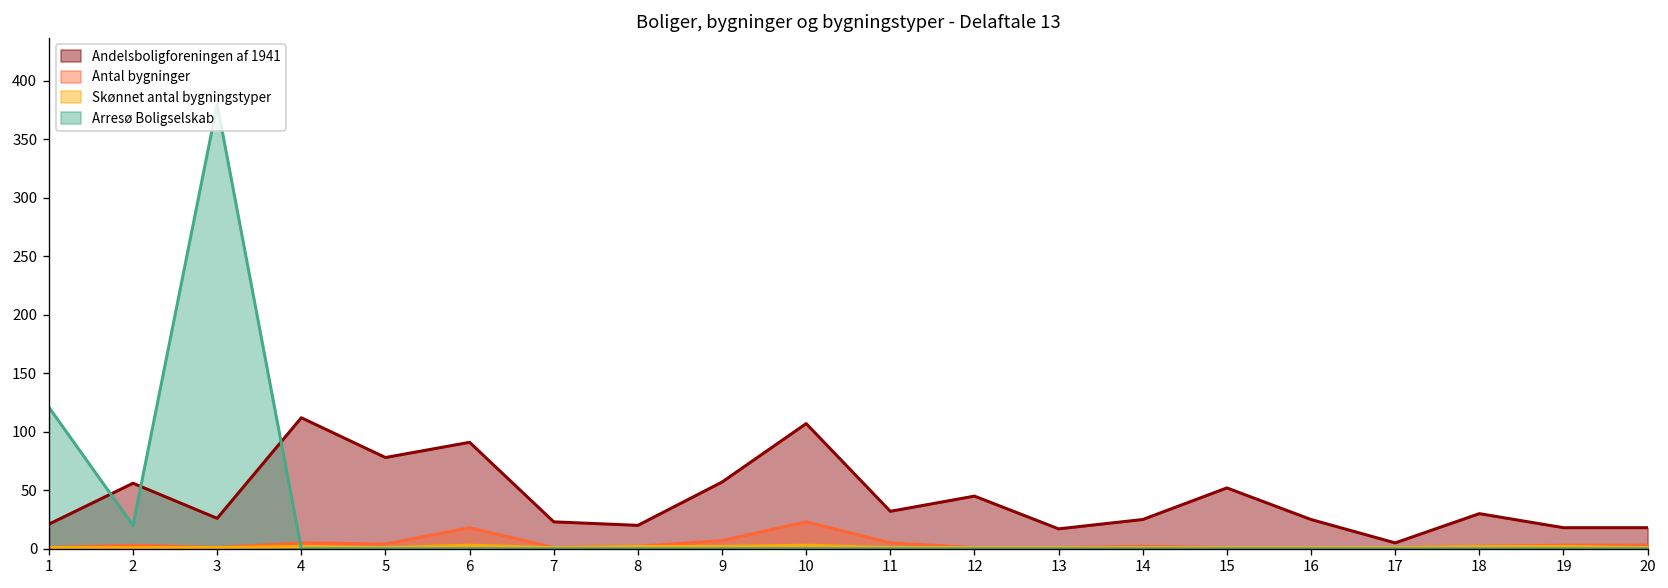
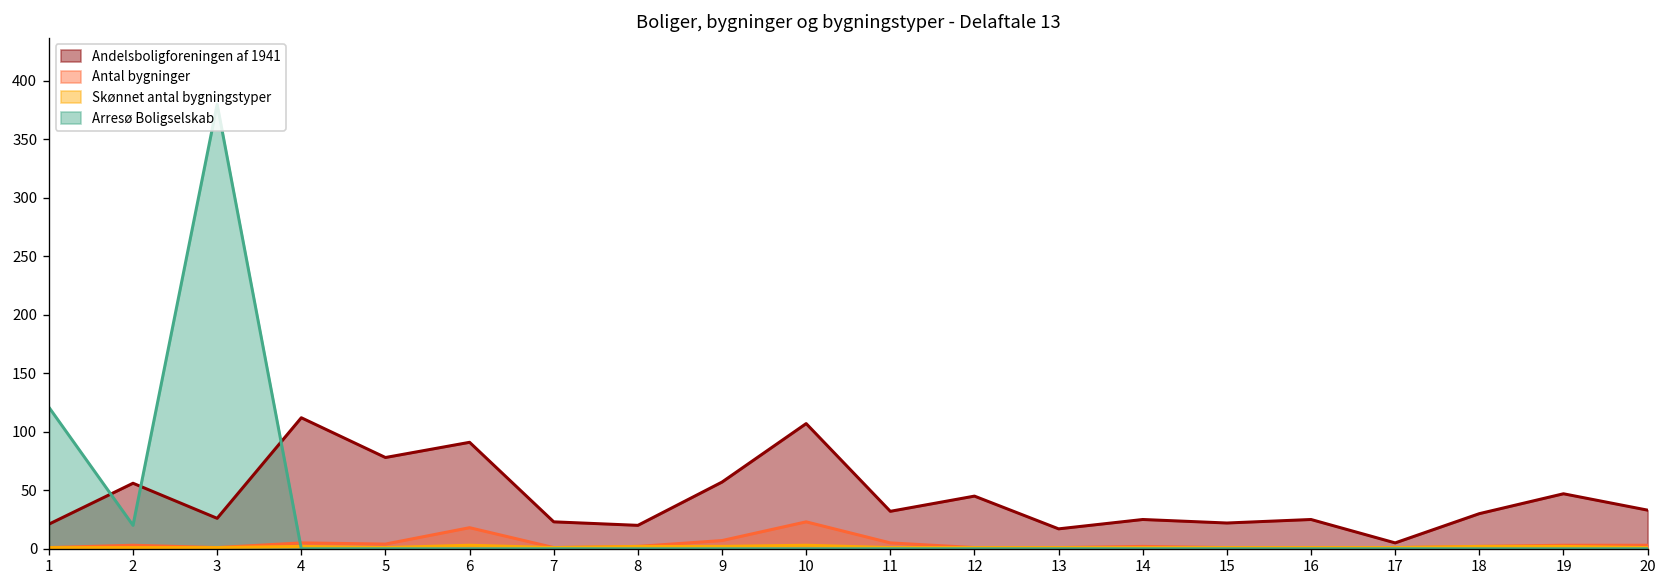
  {
    "Andelsboligforeningen af 1941": {
      "1": 20,
      "2": 60,
      "3": 30,
      "4": 110,
      "5": 80,
      "6": 90,
      "7": 20,
      "8": 20,
      "9": 60,
      "10": 110,
      "11": 30,
      "12": 50,
      "13": 20,
      "14": 30,
-     "15": 50,
+     "15": 20,
      "16": 30,
      "17": 10,
      "18": 30,
-     "19": 20,
-     "20": 20
+     "19": 50,
+     "20": 30
    },
    "Arresø Boligselskab": {
      "1": 120,
      "2": 20,
      "6": 0,
      "10": 0
    }
  }
